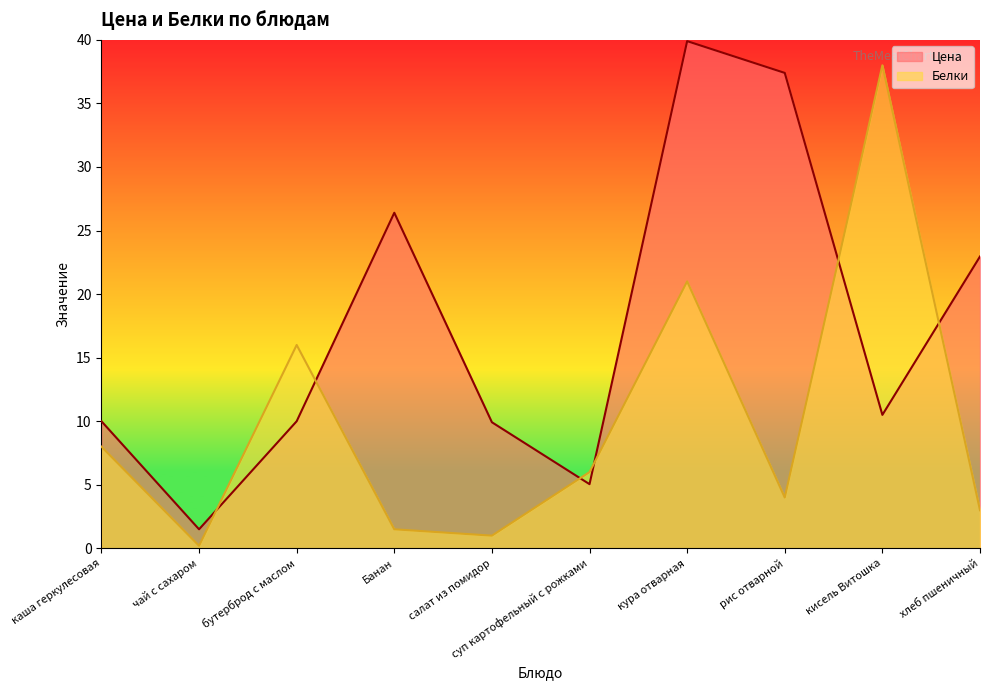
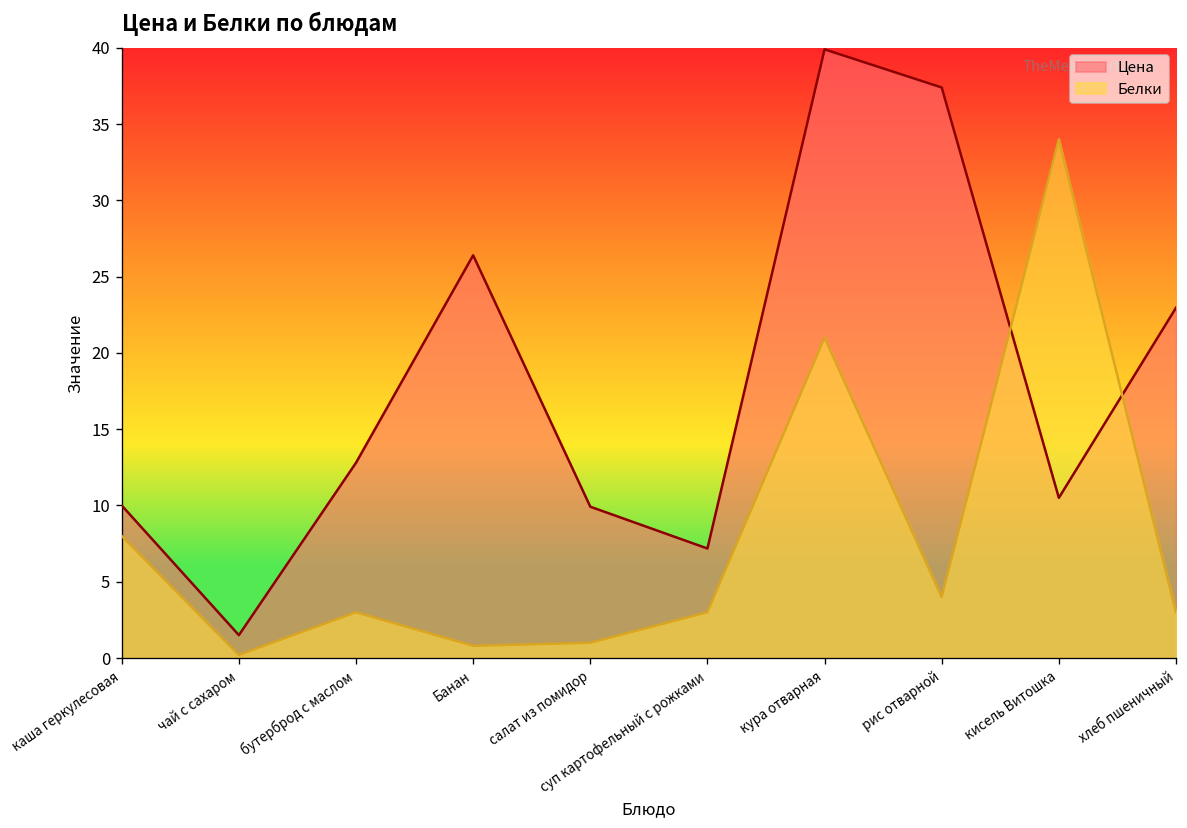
  {
    "Цена": {
      "каша геркулесовая": 10.0,
      "чай с сахаром": 1.5,
-     "бутерброд с маслом": 10.0,
+     "бутерброд с маслом": 12.8,
      "Банан": 26.4,
      "салат из помидор": 9.9,
-     "суп картофельный с рожками": 5.1,
+     "суп картофельный с рожками": 7.2,
      "кура отварная": 39.9,
      "рис отварной": 37.4,
      "кисель Витошка": 10.5,
      "хлеб пшеничный": 23.0
    },
    "Белки": {
      "каша геркулесовая": 8.0,
      "чай с сахаром": 0.2,
-     "бутерброд с маслом": 16,
-     "Банан": 1.5,
+     "бутерброд с маслом": 3,
+     "Банан": 0.8,
      "салат из помидор": 1.0,
-     "суп картофельный с рожками": 6,
+     "суп картофельный с рожками": 3,
      "кура отварная": 21.0,
      "рис отварной": 4.0,
-     "кисель Витошка": 38,
+     "кисель Витошка": 34,
      "хлеб пшеничный": 3.0
    }
  }
